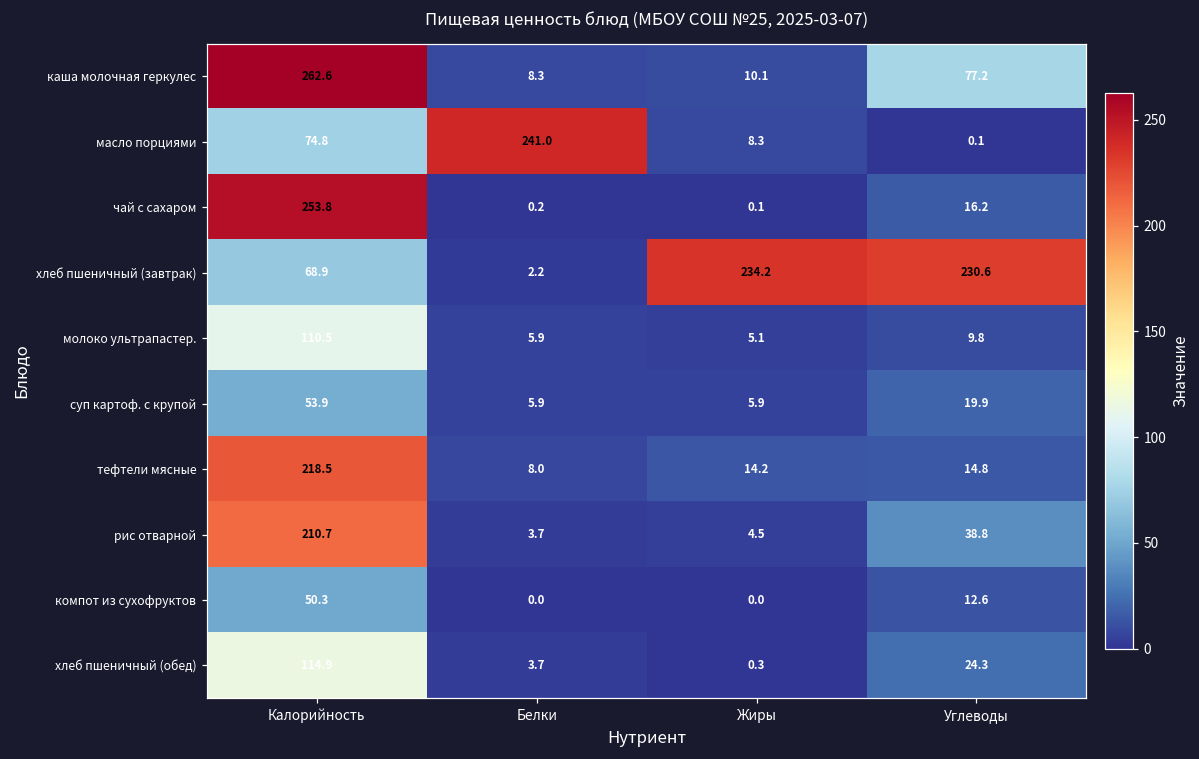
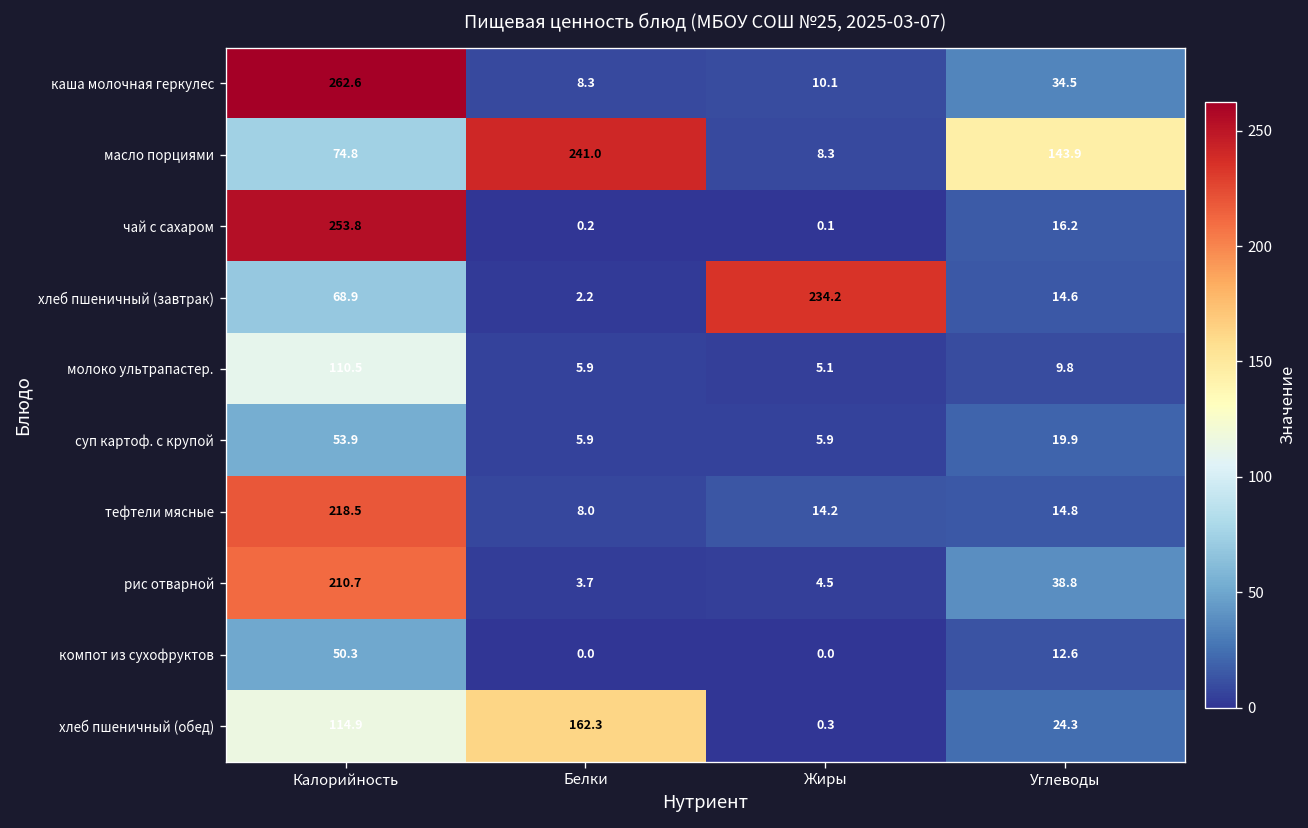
  {
    "каша молочная геркулес": {
      "Калорийность": 262.6,
      "Белки": 8.3,
      "Жиры": 10.1,
-     "Углеводы": 77.2
+     "Углеводы": 34.5
    },
    "масло порциями": {
      "Калорийность": 74.8,
      "Белки": 241.0,
      "Жиры": 8.3,
-     "Углеводы": 0.1
+     "Углеводы": 143.9
    },
    "чай с сахаром": {
      "Калорийность": 253.8,
      "Белки": 0.2,
      "Жиры": 0.1,
      "Углеводы": 16.2
    },
    "хлеб пшеничный (завтрак)": {
      "Калорийность": 68.9,
      "Белки": 2.2,
      "Жиры": 234.2,
-     "Углеводы": 230.6
+     "Углеводы": 14.6
    },
    "молоко ультрапастер.": {
      "Белки": 5.9,
      "Жиры": 5.1,
      "Углеводы": 9.8
    },
    "суп картоф. с крупой": {
      "Калорийность": 53.9,
      "Белки": 5.9,
      "Жиры": 5.9,
      "Углеводы": 19.9
    },
    "тефтели мясные": {
      "Калорийность": 218.5,
      "Белки": 8.0,
      "Жиры": 14.2,
      "Углеводы": 14.8
    },
    "рис отварной": {
      "Калорийность": 210.7,
      "Белки": 3.7,
      "Жиры": 4.5,
      "Углеводы": 38.8
    },
    "компот из сухофруктов": {
      "Калорийность": 50.3,
      "Белки": 0.0,
      "Жиры": 0.0,
      "Углеводы": 12.6
    },
    "хлеб пшеничный (обед)": {
-     "Белки": 3.7,
+     "Белки": 162.3,
      "Жиры": 0.3,
      "Углеводы": 24.3
    }
  }
